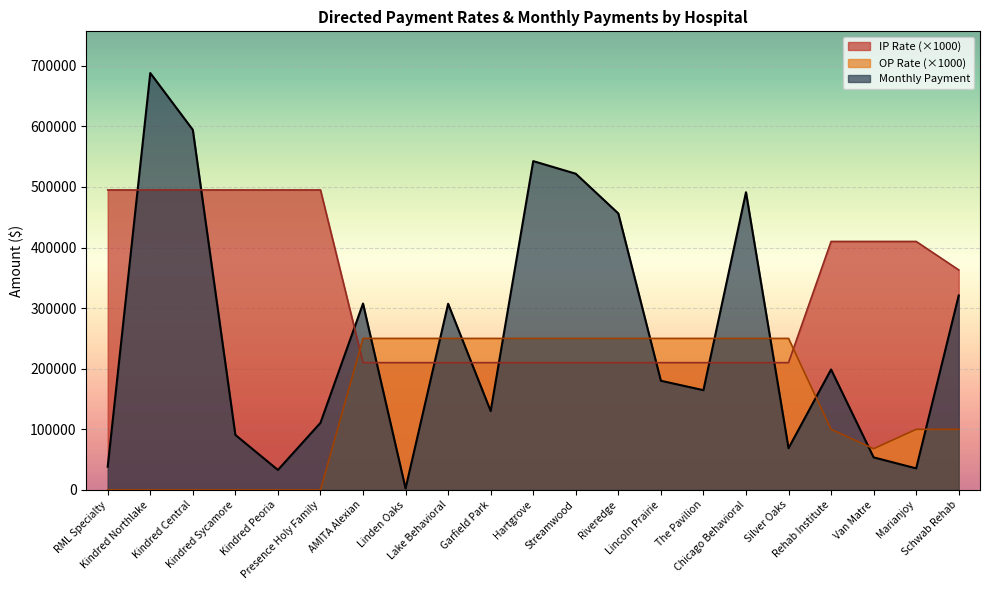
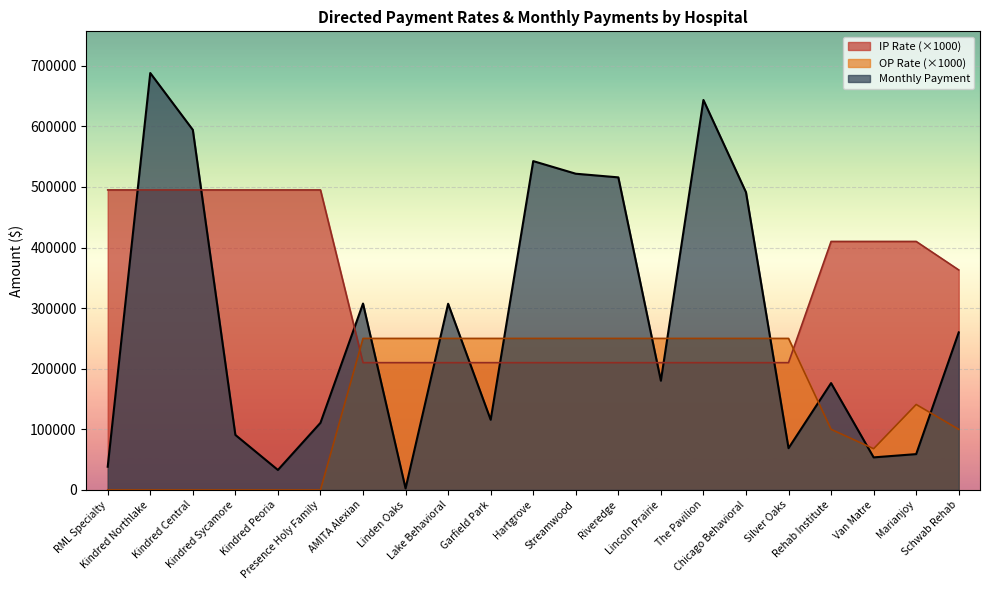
  {
    "Monthly Payment": {
      "RML Specialty": 40000,
      "Kindred Northlake": 690000,
      "Kindred Central": 590000,
      "Kindred Sycamore": 90000,
      "Kindred Peoria": 30000,
      "Presence Holy Family": 110000,
      "AMITA Alexian": 310000,
      "Linden Oaks": 0,
      "Lake Behavioral": 310000,
-     "Garfield Park": 130000,
+     "Garfield Park": 120000,
      "Hartgrove": 540000,
      "Streamwood": 520000,
-     "Riveredge": 460000,
+     "Riveredge": 520000,
      "Lincoln Prairie": 180000,
-     "The Pavilion": 160000,
+     "The Pavilion": 640000,
      "Chicago Behavioral": 490000,
      "Silver Oaks": 70000,
-     "Rehab Institute": 200000,
+     "Rehab Institute": 180000,
      "Van Matre": 50000,
-     "Marianjoy": 40000,
-     "Schwab Rehab": 320000
+     "Marianjoy": 60000,
+     "Schwab Rehab": 260000
    },
    "IP Rate (×1000)": {
      "RML Specialty": 500000,
      "Kindred Northlake": 500000,
      "Kindred Central": 500000,
      "Kindred Sycamore": 500000,
      "Kindred Peoria": 500000,
      "Presence Holy Family": 500000,
      "AMITA Alexian": 210000,
      "Linden Oaks": 210000,
      "Lake Behavioral": 210000,
      "Garfield Park": 210000,
      "Hartgrove": 210000,
      "Streamwood": 210000,
      "Riveredge": 210000,
      "Lincoln Prairie": 210000,
      "The Pavilion": 210000,
      "Chicago Behavioral": 210000,
      "Silver Oaks": 210000,
      "Rehab Institute": 410000,
      "Van Matre": 410000,
      "Marianjoy": 410000,
      "Schwab Rehab": 360000
    },
    "OP Rate (×1000)": {
      "RML Specialty": 0,
      "Kindred Northlake": 0,
      "Kindred Central": 0,
      "Kindred Sycamore": 0,
      "Kindred Peoria": 0,
      "Presence Holy Family": 0,
      "AMITA Alexian": 250000,
      "Linden Oaks": 250000,
      "Lake Behavioral": 250000,
      "Garfield Park": 250000,
      "Hartgrove": 250000,
      "Streamwood": 250000,
      "Riveredge": 250000,
      "Lincoln Prairie": 250000,
      "The Pavilion": 250000,
      "Chicago Behavioral": 250000,
      "Silver Oaks": 250000,
      "Rehab Institute": 100000,
      "Van Matre": 70000,
-     "Marianjoy": 100000,
+     "Marianjoy": 140000,
      "Schwab Rehab": 100000
    }
  }
